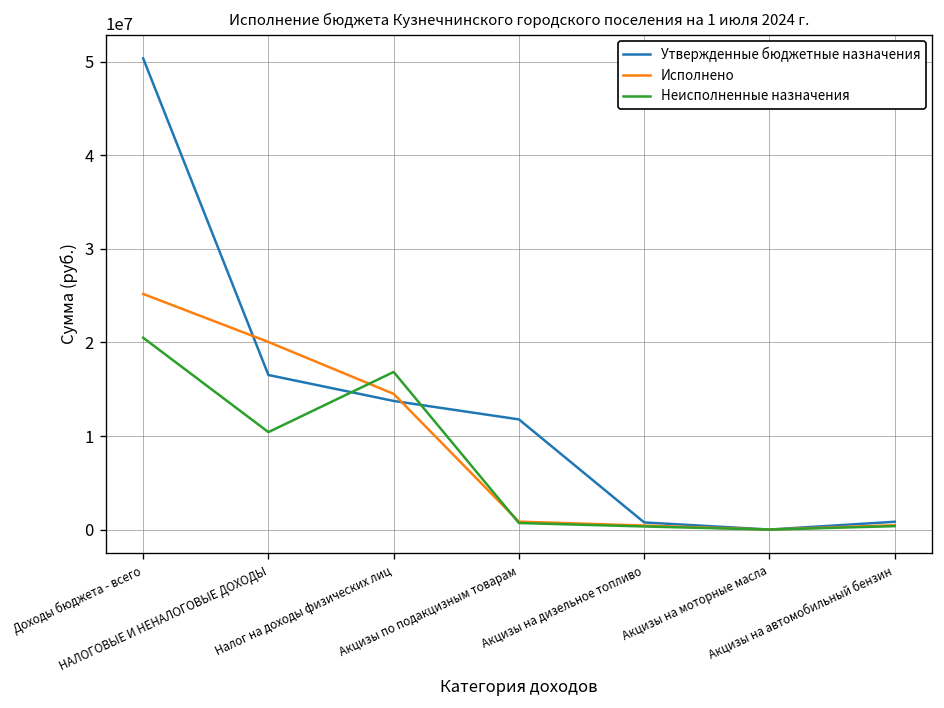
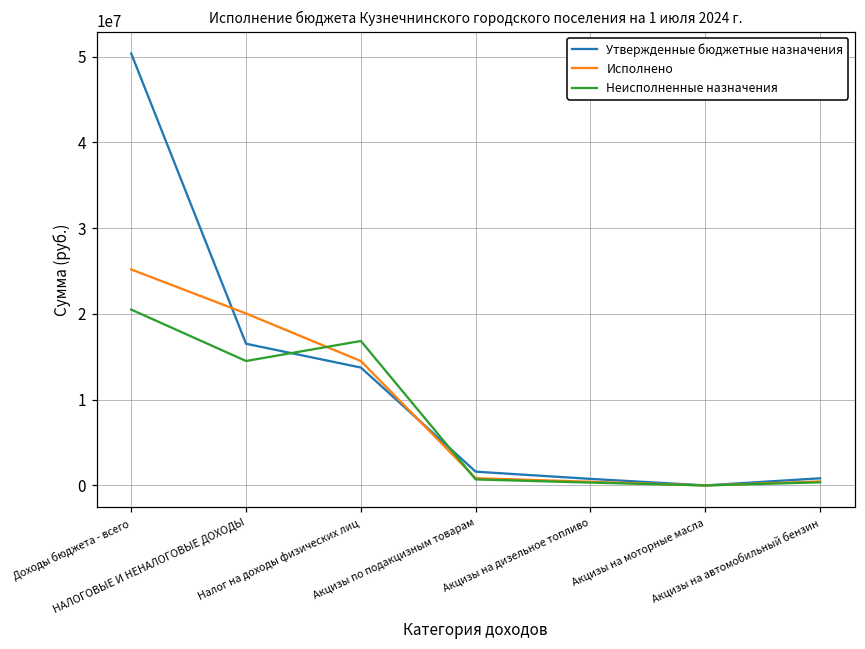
  {
    "Утвержденные бюджетные назначения": {
      "Доходы бюджета - всего": 50000000,
      "НАЛОГОВЫЕ И НЕНАЛОГОВЫЕ ДОХОДЫ": 17000000,
      "Налог на доходы физических лиц": 14000000,
-     "Акцизы по подакцизным товарам": 12000000,
+     "Акцизы по подакцизным товарам": 2000000,
      "Акцизы на дизельное топливо": 1000000,
      "Акцизы на автомобильный бензин": 1000000
    },
    "Исполнено": {
      "Доходы бюджета - всего": 25000000,
      "НАЛОГОВЫЕ И НЕНАЛОГОВЫЕ ДОХОДЫ": 20000000,
      "Налог на доходы физических лиц": 15000000
    },
    "Неисполненные назначения": {
      "Доходы бюджета - всего": 21000000,
-     "НАЛОГОВЫЕ И НЕНАЛОГОВЫЕ ДОХОДЫ": 10000000,
+     "НАЛОГОВЫЕ И НЕНАЛОГОВЫЕ ДОХОДЫ": 15000000,
      "Налог на доходы физических лиц": 17000000
    }
  }
